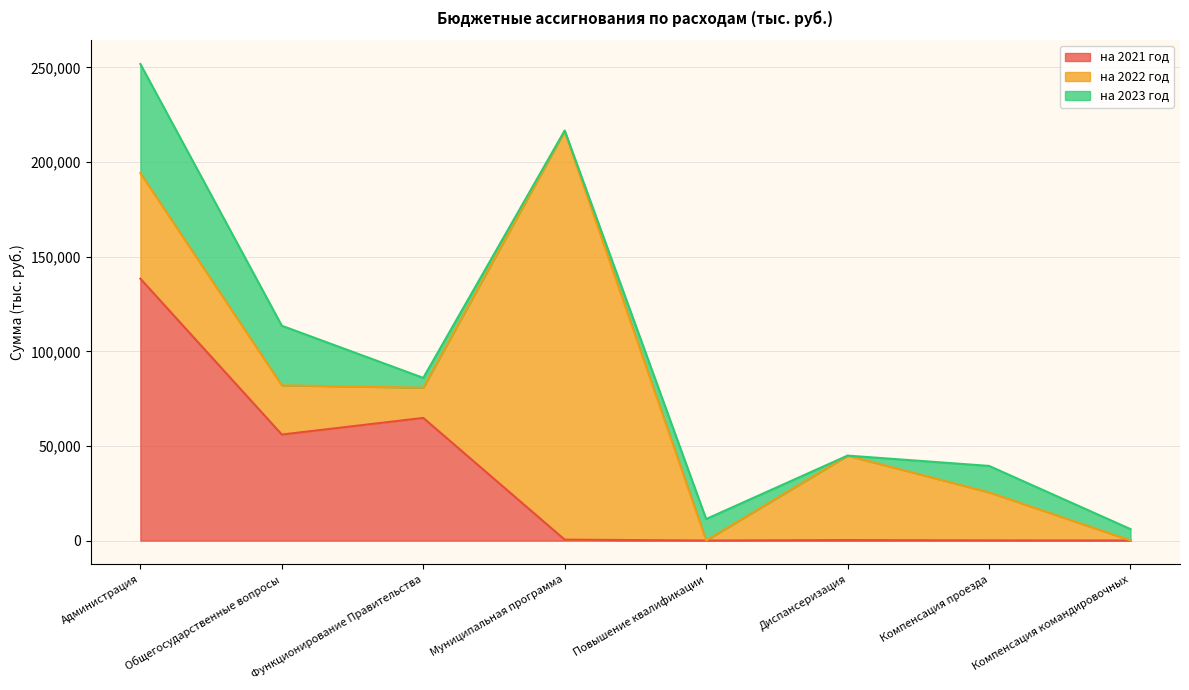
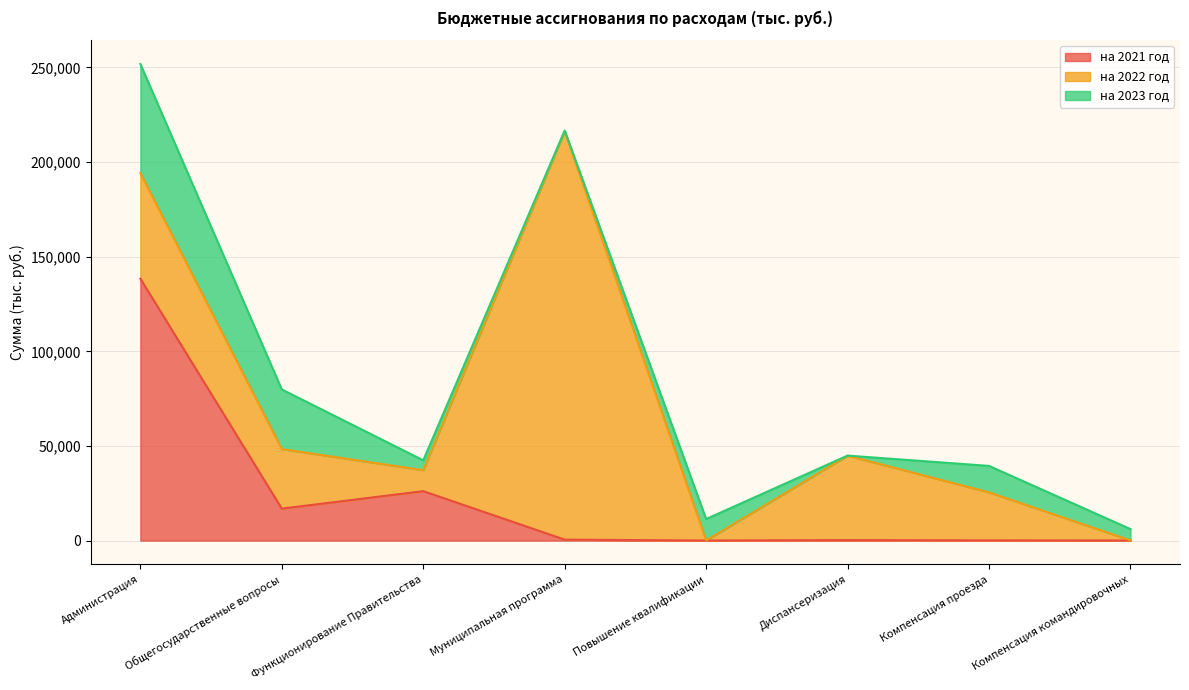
  {
    "на 2021 год": {
      "Администрация": "138,000",
-     "Общегосударственные вопросы": "56,000",
-     "Функционирование Правительства": "65,000",
+     "Общегосударственные вопросы": "17,000",
+     "Функционирование Правительства": "26,000",
      "Муниципальная программа": "1,000",
      "Диспансеризация": "0",
      "Компенсация проезда": "0"
    },
    "на 2022 год": {
      "Администрация": "56,000",
-     "Общегосударственные вопросы": "26,000",
-     "Функционирование Правительства": "16,000",
+     "Общегосударственные вопросы": "31,000",
+     "Функционирование Правительства": "11,000",
      "Компенсация проезда": "25,000"
    },
    "на 2023 год": {
      "Администрация": "58,000",
      "Общегосударственные вопросы": "31,000",
      "Функционирование Правительства": "5,000",
      "Повышение квалификации": "11,000",
      "Компенсация проезда": "14,000",
      "Компенсация командировочных": "6,000"
    }
  }
